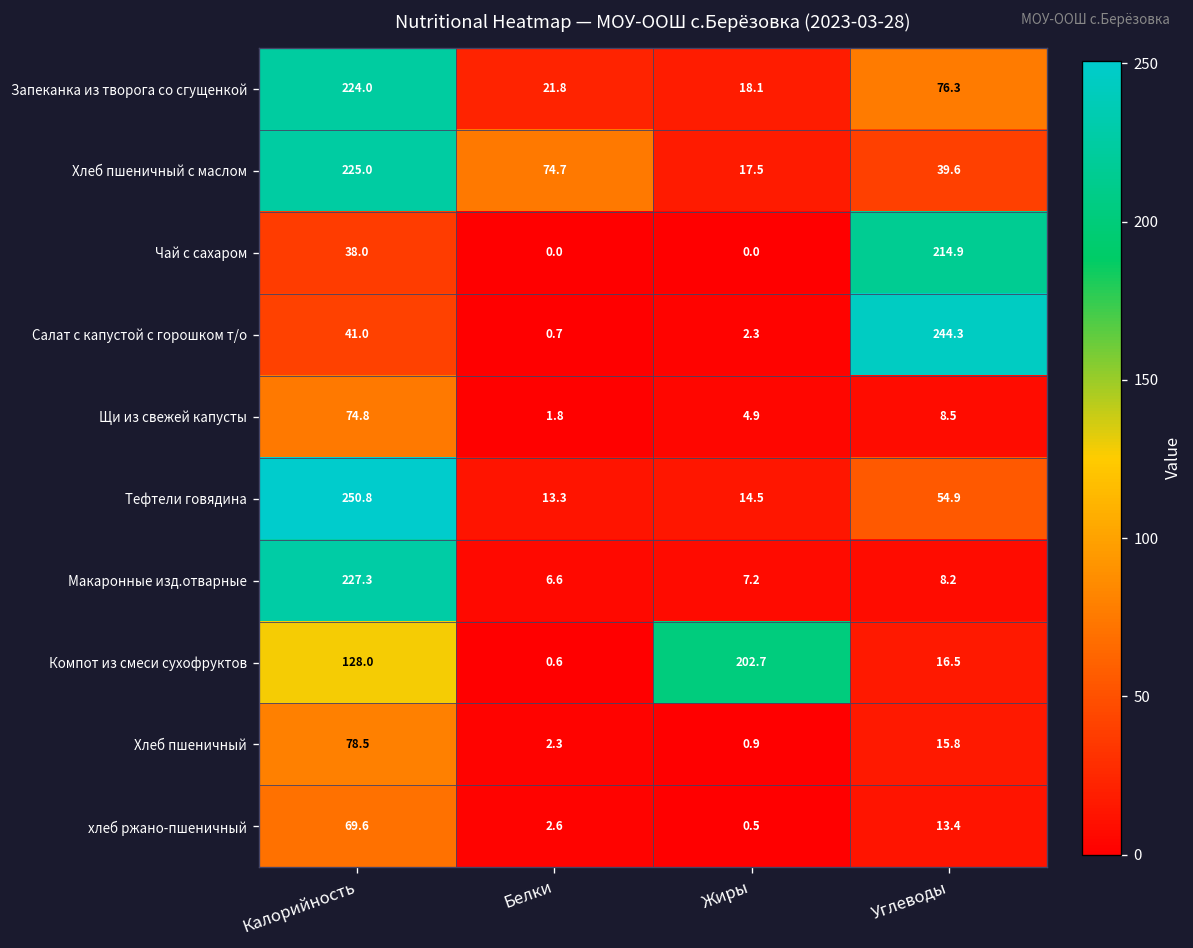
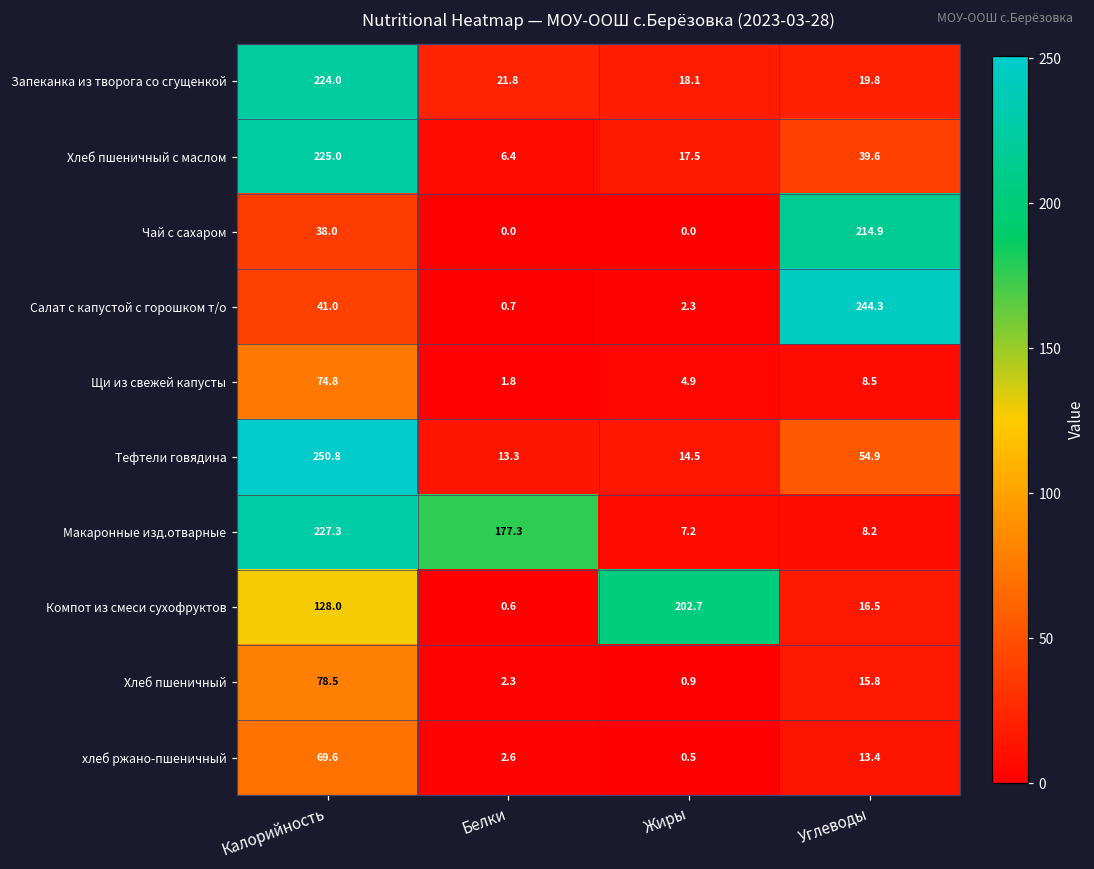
  {
    "Запеканка из творога со сгущенкой": {
      "Калорийность": 224.0,
      "Белки": 21.8,
      "Жиры": 18.1,
-     "Углеводы": 76.3
+     "Углеводы": 19.8
    },
    "Хлеб пшеничный с маслом": {
      "Калорийность": 225.0,
-     "Белки": 74.7,
+     "Белки": 6.4,
      "Жиры": 17.5,
      "Углеводы": 39.6
    },
    "Чай с сахаром": {
      "Калорийность": 38.0,
      "Белки": 0.0,
      "Жиры": 0.0,
      "Углеводы": 214.9
    },
    "Салат с капустой с горошком т/о": {
      "Калорийность": 41.0,
      "Белки": 0.7,
      "Жиры": 2.3,
      "Углеводы": 244.3
    },
    "Щи из свежей капусты": {
      "Калорийность": 74.8,
      "Белки": 1.8,
      "Жиры": 4.9,
      "Углеводы": 8.5
    },
    "Тефтели говядина": {
      "Калорийность": 250.8,
      "Белки": 13.3,
      "Жиры": 14.5,
      "Углеводы": 54.9
    },
    "Макаронные изд.отварные": {
      "Калорийность": 227.3,
-     "Белки": 6.6,
+     "Белки": 177.3,
      "Жиры": 7.2,
      "Углеводы": 8.2
    },
    "Компот из смеси сухофруктов": {
      "Калорийность": 128.0,
      "Белки": 0.6,
      "Жиры": 202.7,
      "Углеводы": 16.5
    },
    "Хлеб пшеничный": {
      "Калорийность": 78.5,
      "Белки": 2.3,
      "Жиры": 0.9,
      "Углеводы": 15.8
    },
    "хлеб ржано-пшеничный": {
      "Калорийность": 69.6,
      "Белки": 2.6,
      "Жиры": 0.5,
      "Углеводы": 13.4
    }
  }
